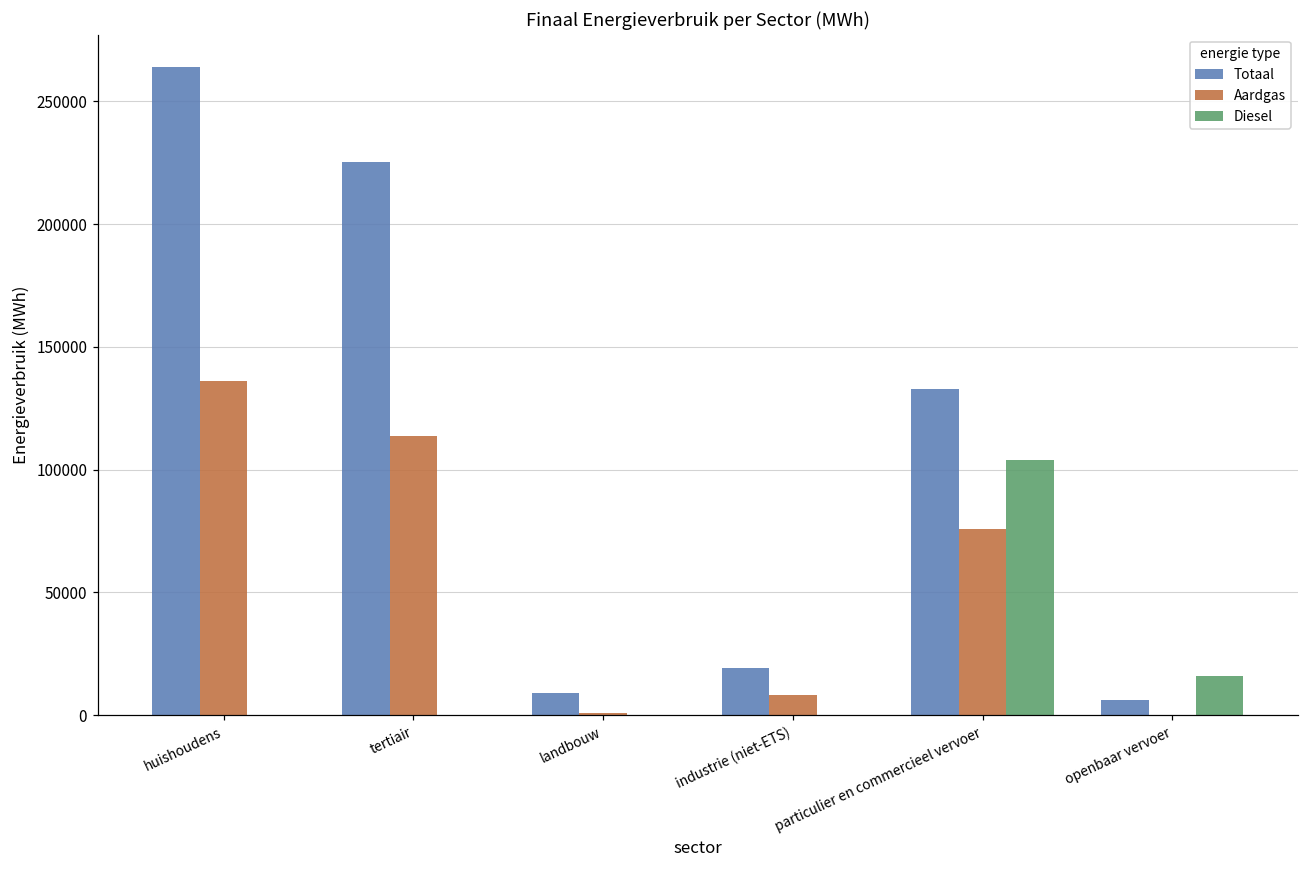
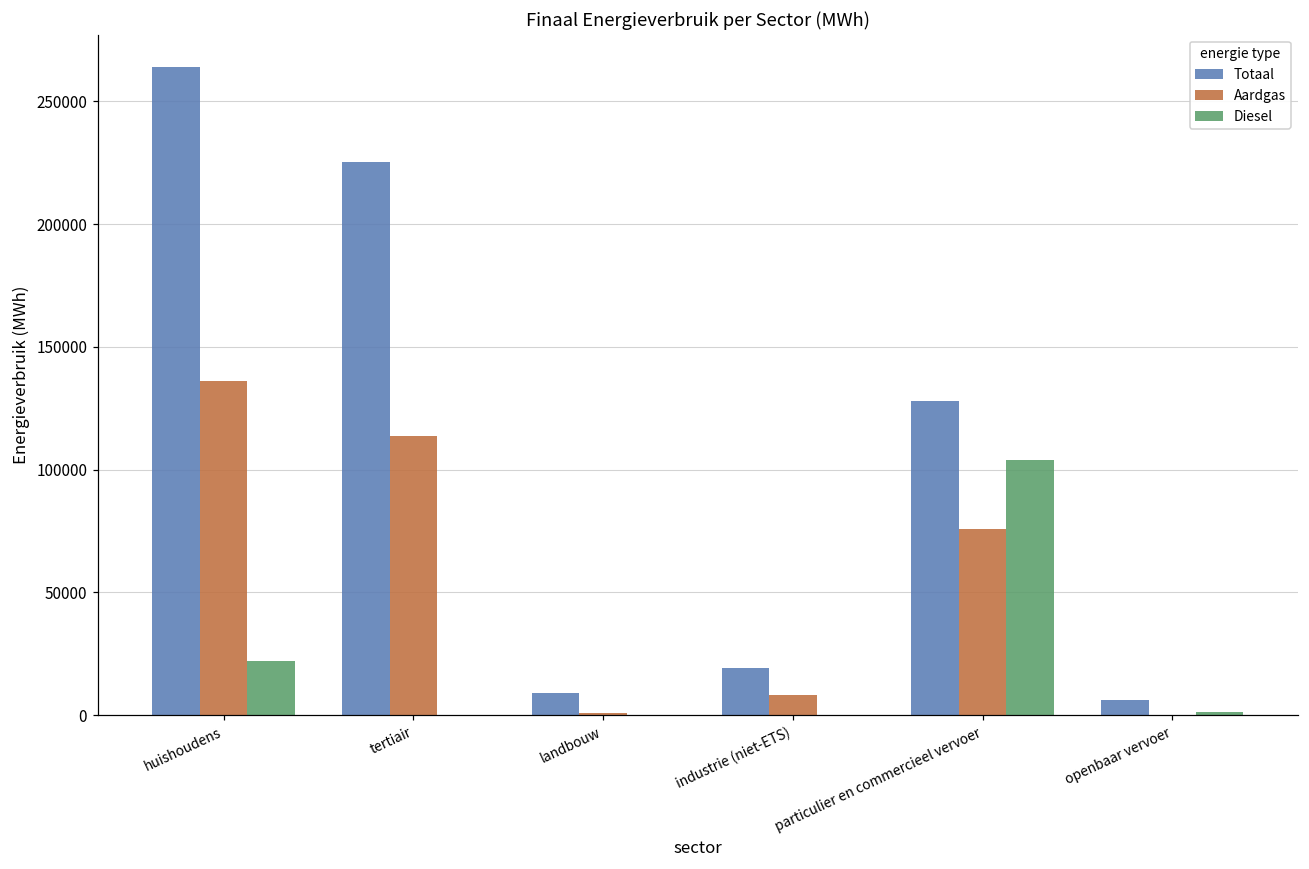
  {
    "Totaal": {
      "huishoudens": 264000,
      "tertiair": 225000,
      "landbouw": 9000,
      "industrie (niet-ETS)": 19000,
-     "particulier en commercieel vervoer": 133000,
+     "particulier en commercieel vervoer": 128000,
      "openbaar vervoer": 6000
    },
    "Aardgas": {
      "huishoudens": 136000,
      "tertiair": 114000,
      "industrie (niet-ETS)": 8000,
      "particulier en commercieel vervoer": 76000,
      "openbaar vervoer": 0
    },
    "Diesel": {
-     "huishoudens": 0,
+     "huishoudens": 22000,
      "tertiair": 0,
      "landbouw": 0,
      "industrie (niet-ETS)": 0,
      "particulier en commercieel vervoer": 104000,
-     "openbaar vervoer": 16000
+     "openbaar vervoer": 1000
    }
  }
